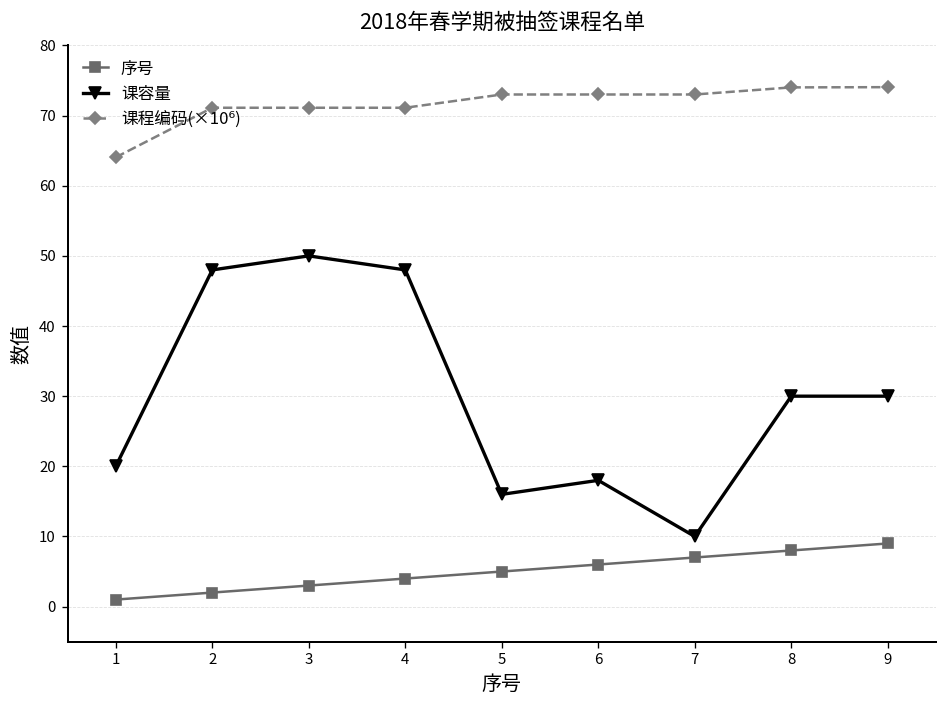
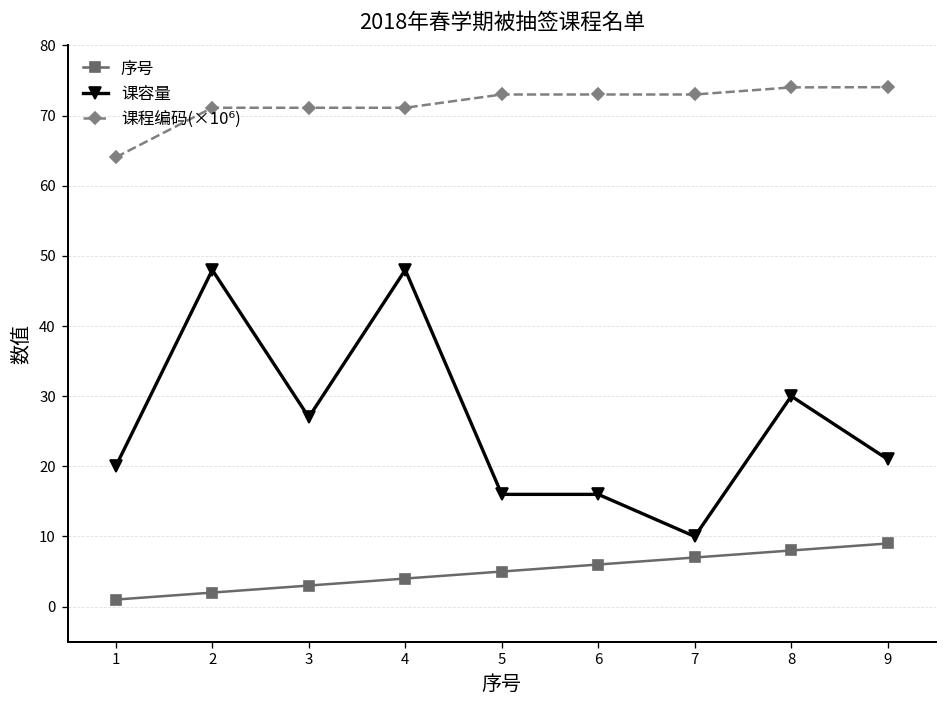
  {
    "课容量": {
      "1": 20,
      "2": 48,
-     "3": 50,
+     "3": 27,
      "4": 48,
      "5": 16,
-     "6": 18,
+     "6": 16,
      "7": 10,
      "8": 30,
-     "9": 30
+     "9": 21
    }
  }
